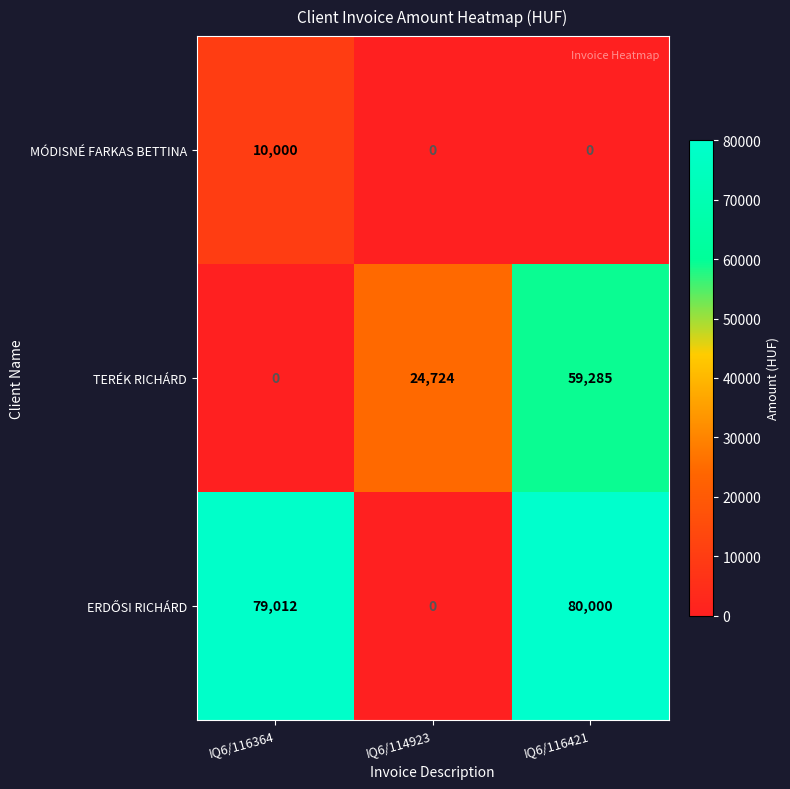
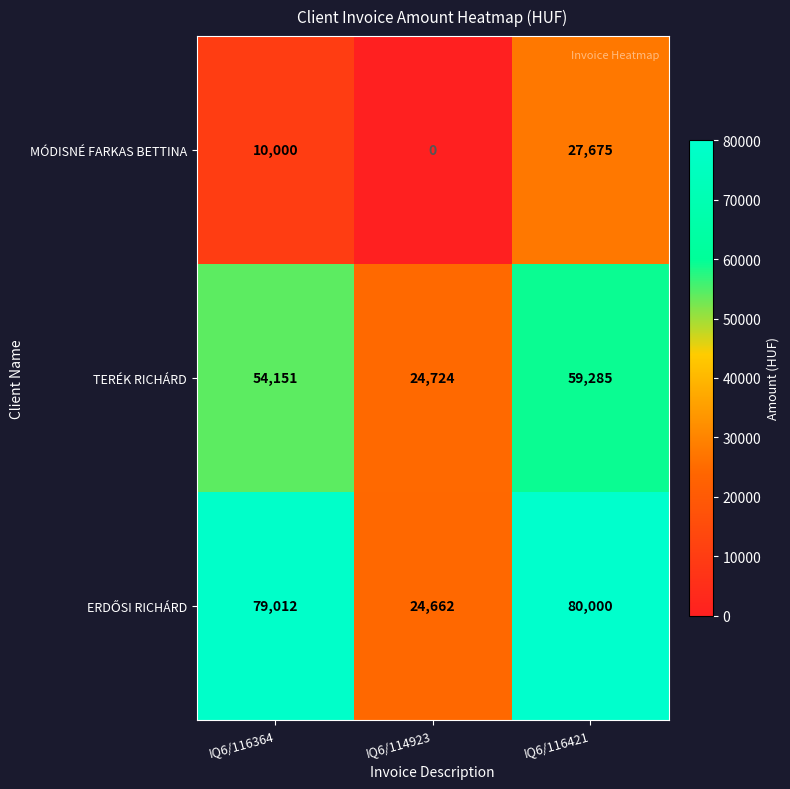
  {
    "MÓDISNÉ FARKAS BETTINA": {
      "IQ6/116364": "10,000",
      "IQ6/114923": "0",
-     "IQ6/116421": "0"
+     "IQ6/116421": "27,675"
    },
    "TERÉK RICHÁRD": {
-     "IQ6/116364": "0",
+     "IQ6/116364": "54,151",
      "IQ6/114923": "24,724",
      "IQ6/116421": "59,285"
    },
    "ERDŐSI RICHÁRD": {
      "IQ6/116364": "79,012",
-     "IQ6/114923": "0",
+     "IQ6/114923": "24,662",
      "IQ6/116421": "80,000"
    }
  }
